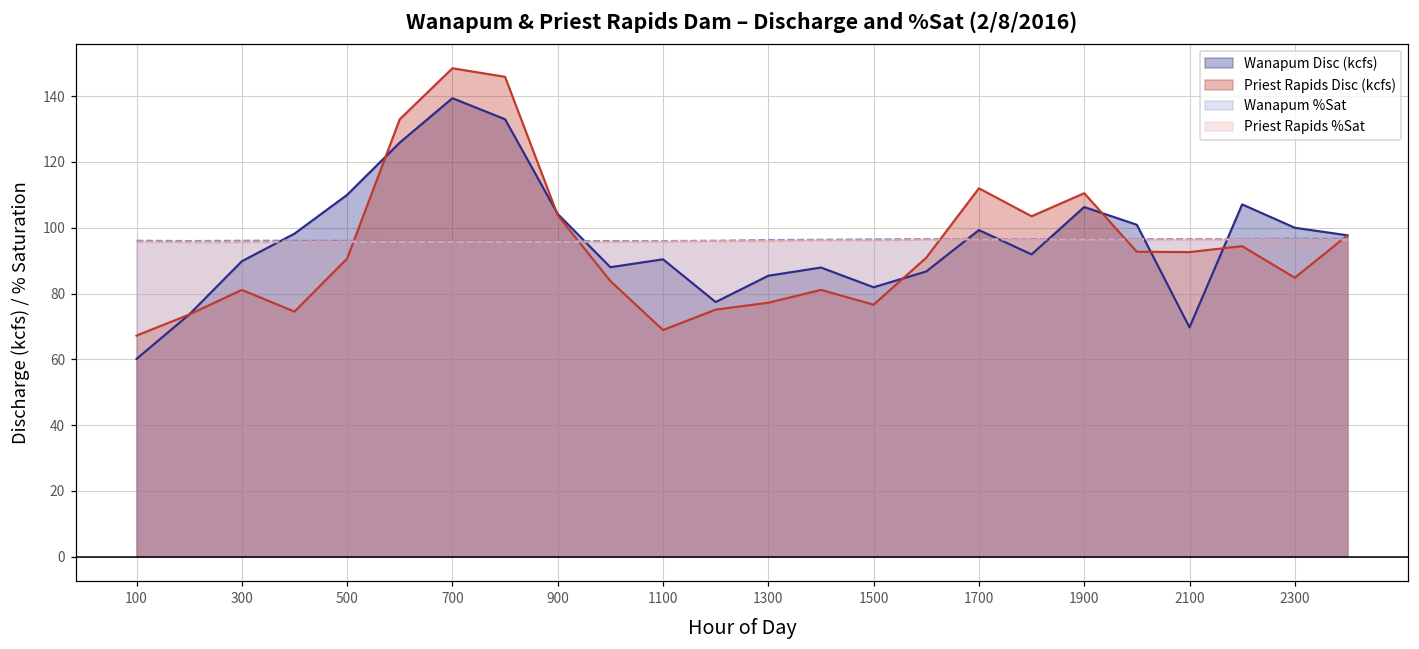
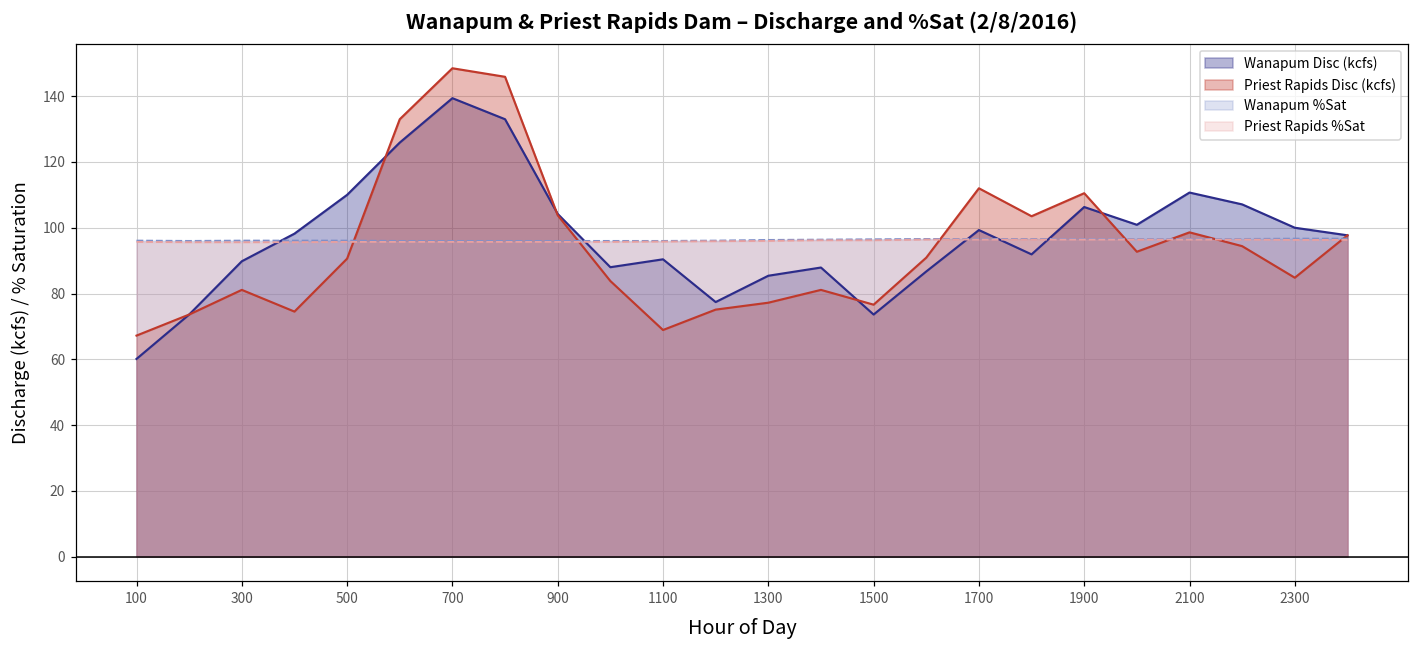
  {
    "Wanapum Disc (kcfs)": {
      "100": 60,
      "300": 90,
      "500": 110,
      "700": 139,
      "1100": 90,
      "1300": 85,
-     "1500": 82,
+     "1500": 74,
      "1700": 99,
      "1900": 106,
-     "2100": 70,
+     "2100": 111,
      "2300": 100
    },
    "Priest Rapids Disc (kcfs)": {
      "100": 67,
      "300": 81,
      "500": 91,
      "700": 149,
      "1100": 69,
      "1300": 77,
      "1500": 77,
      "1700": 112,
      "1900": 111,
-     "2100": 93,
+     "2100": 99,
      "2300": 85
    }
  }
